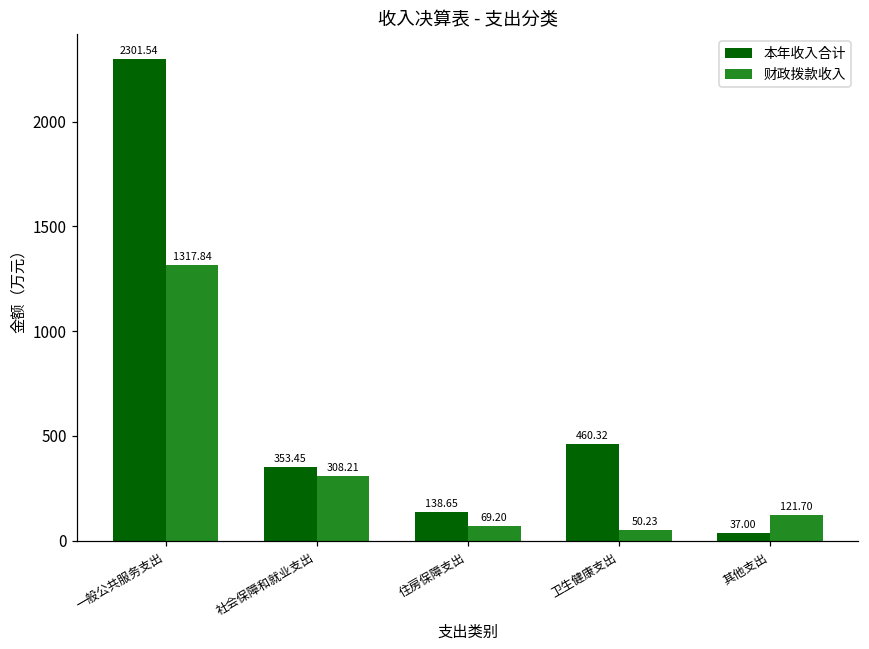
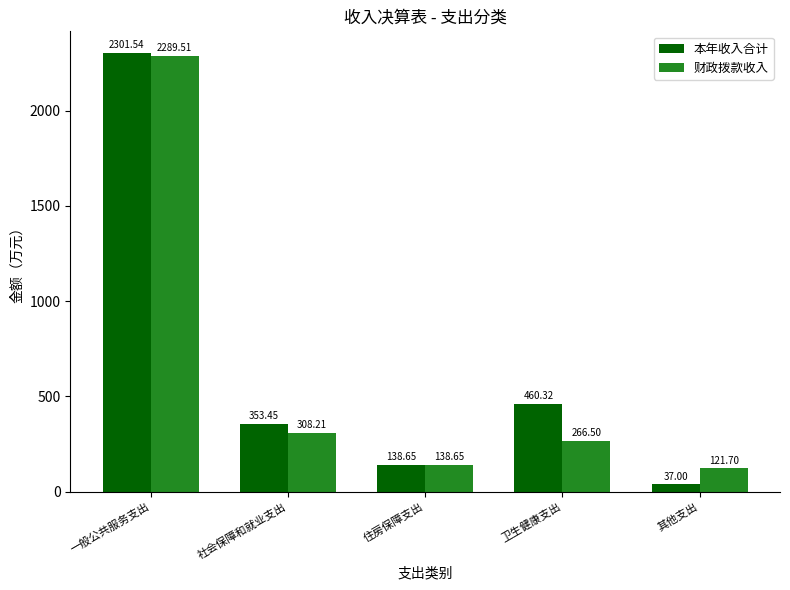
  {
    "本年收入合计": {
      "一般公共服务支出": 2301.54,
      "社会保障和就业支出": 353.45,
      "住房保障支出": 138.65,
      "卫生健康支出": 460.32,
      "其他支出": 37.00
    },
    "财政拨款收入": {
-     "一般公共服务支出": 1317.84,
+     "一般公共服务支出": 2289.51,
      "社会保障和就业支出": 308.21,
-     "住房保障支出": 69.20,
-     "卫生健康支出": 50.23,
+     "住房保障支出": 138.65,
+     "卫生健康支出": 266.50,
      "其他支出": 121.70
    }
  }
